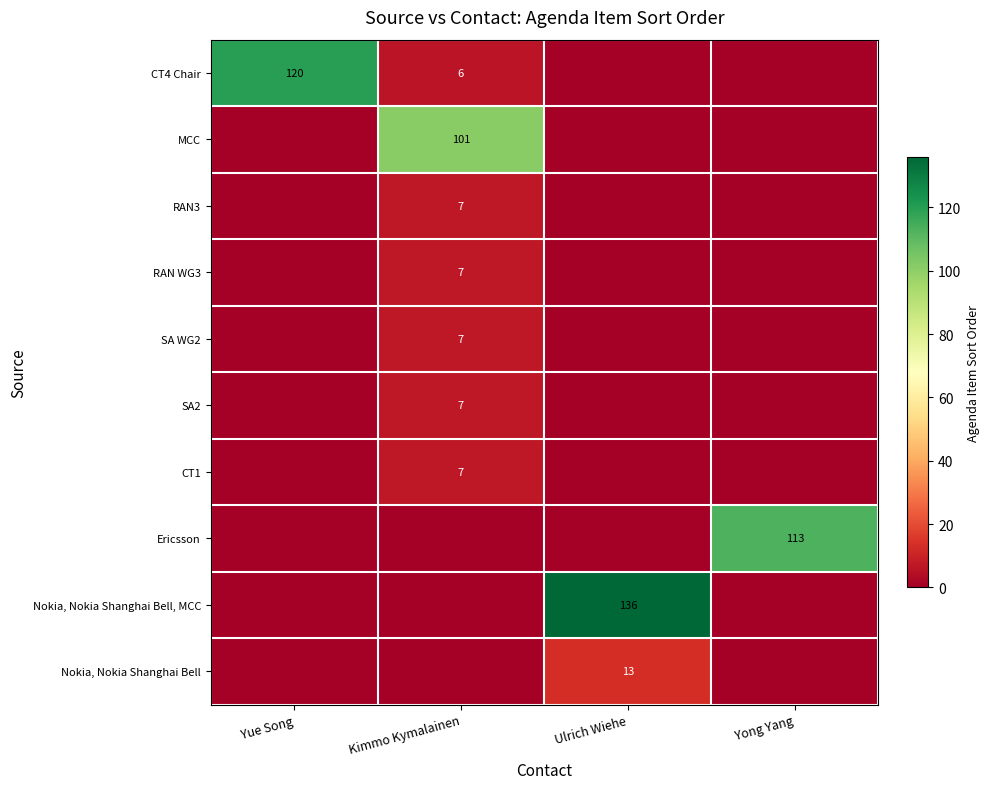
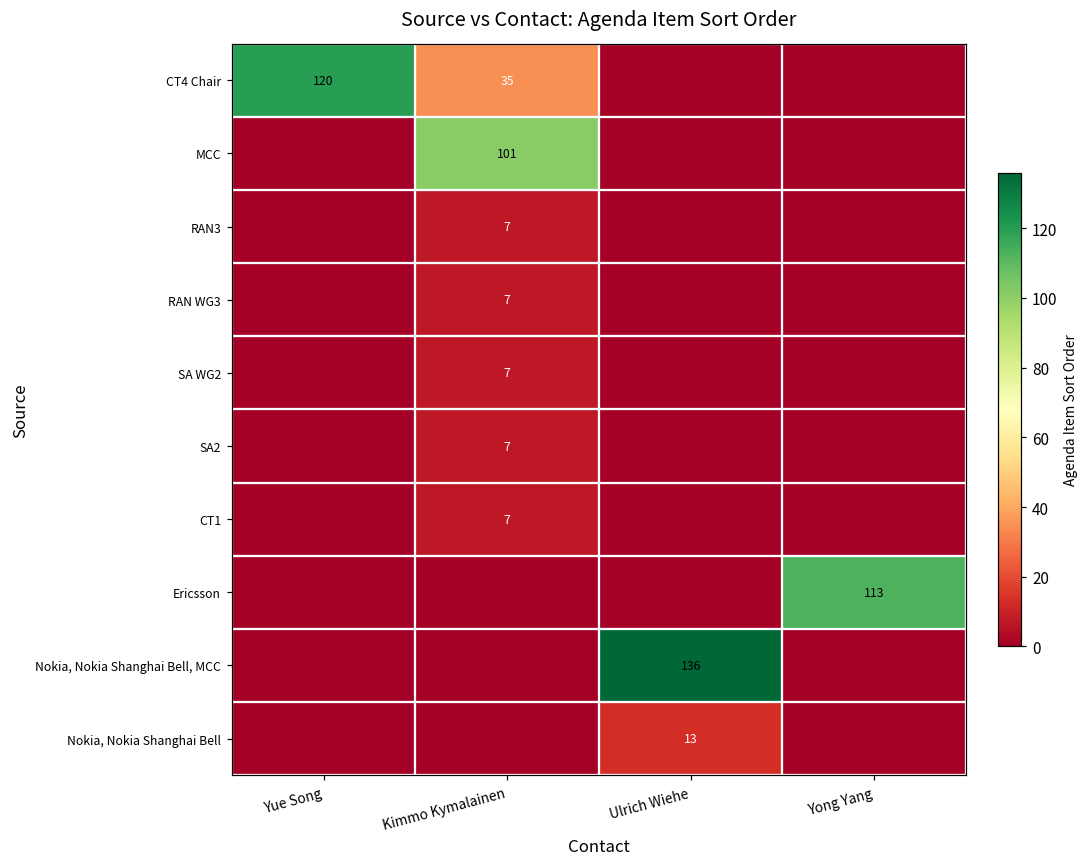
  {
    "CT4 Chair": {
      "Yue Song": 120,
-     "Kimmo Kymalainen": 6
+     "Kimmo Kymalainen": 35
    },
    "MCC": {
      "Kimmo Kymalainen": 101
    },
    "RAN3": {
      "Kimmo Kymalainen": 7
    },
    "RAN WG3": {
      "Kimmo Kymalainen": 7
    },
    "SA WG2": {
      "Kimmo Kymalainen": 7
    },
    "SA2": {
      "Kimmo Kymalainen": 7
    },
    "CT1": {
      "Kimmo Kymalainen": 7
    },
    "Ericsson": {
      "Yong Yang": 113
    },
    "Nokia, Nokia Shanghai Bell, MCC": {
      "Ulrich Wiehe": 136
    },
    "Nokia, Nokia Shanghai Bell": {
      "Ulrich Wiehe": 13
    }
  }
